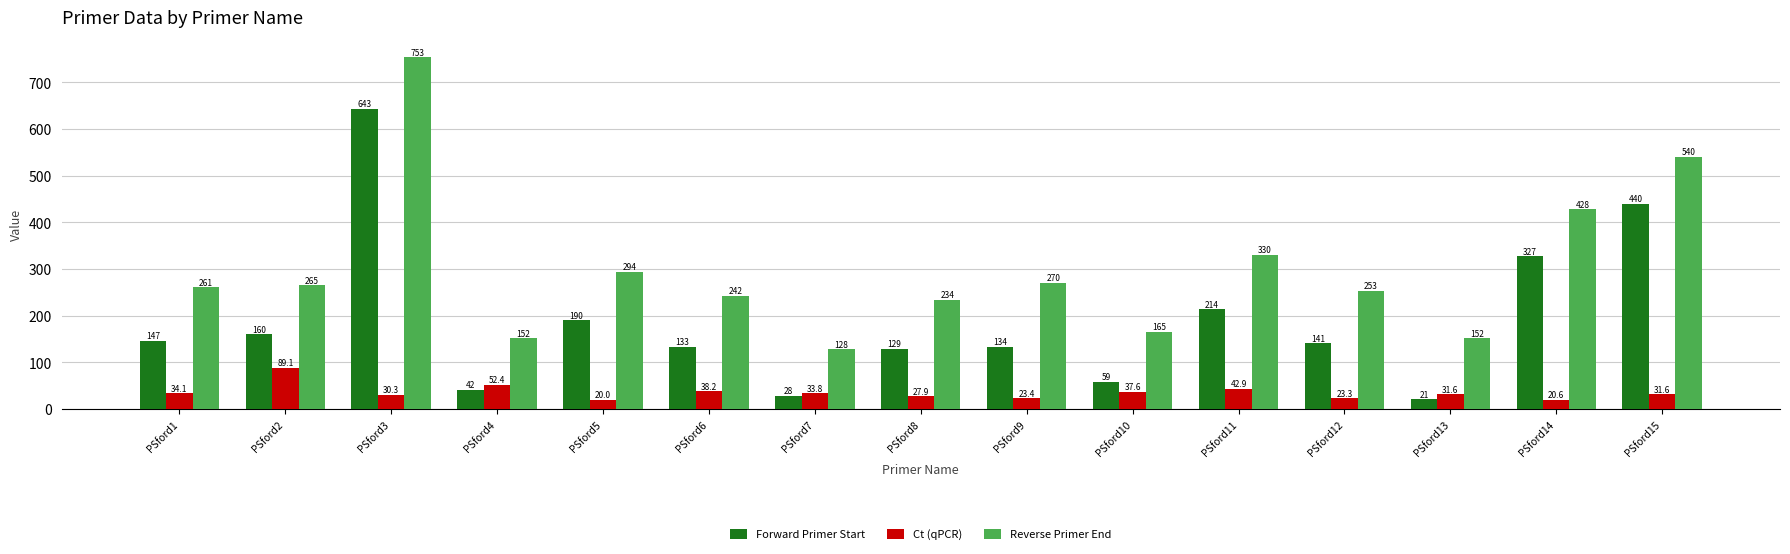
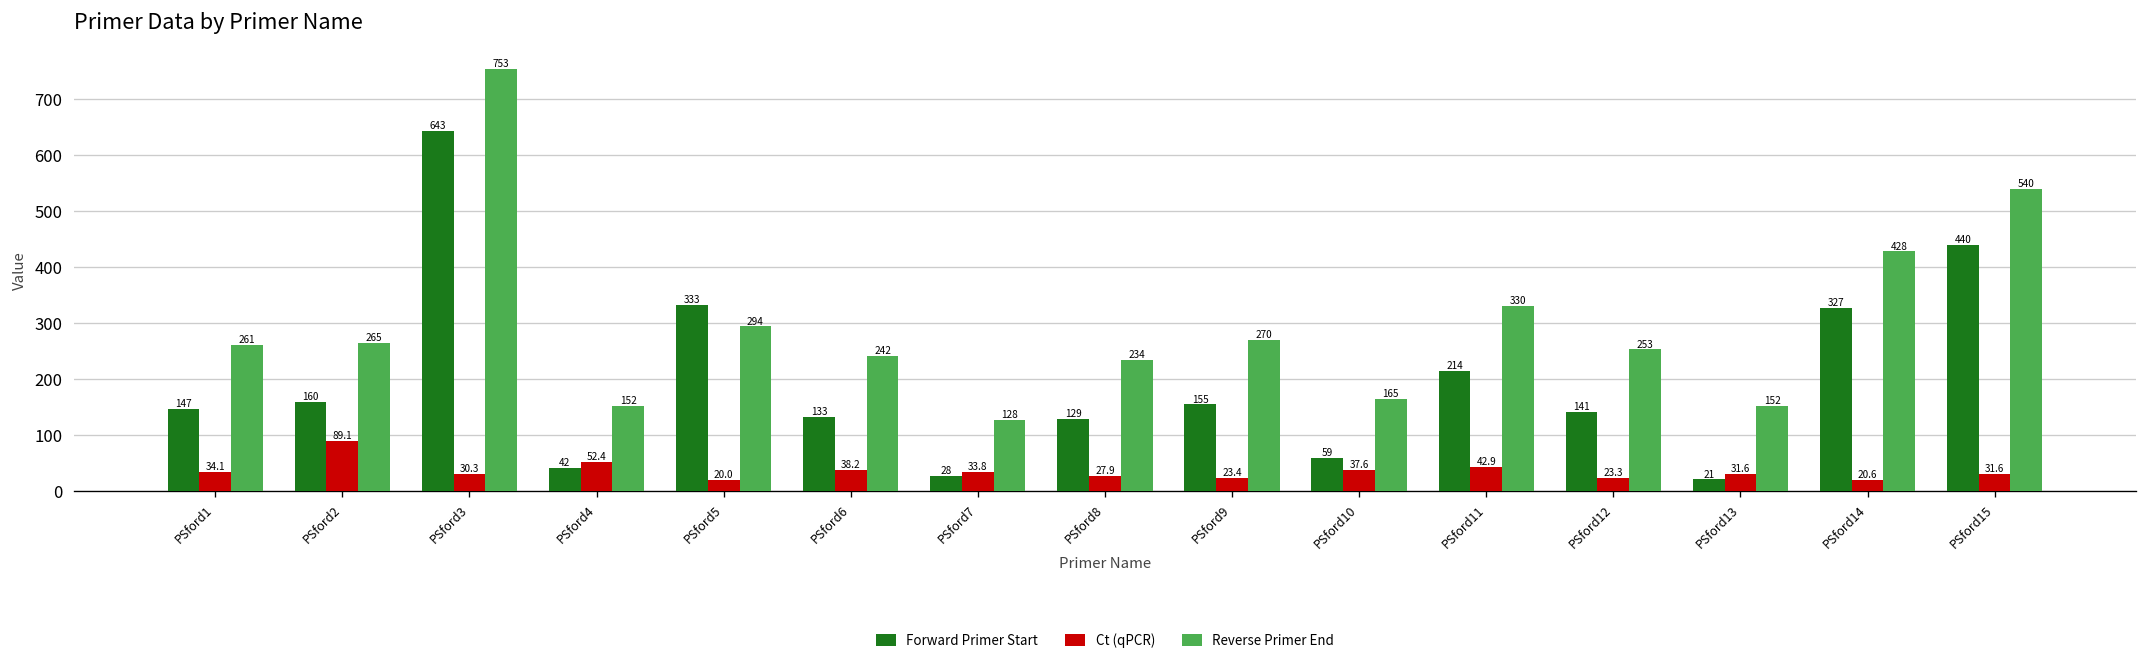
  {
    "Forward Primer Start": {
      "PSford1": 147,
      "PSford2": 160,
      "PSford3": 643,
      "PSford4": 42,
-     "PSford5": 190,
+     "PSford5": 333,
      "PSford6": 133,
      "PSford7": 28,
      "PSford8": 129,
-     "PSford9": 134,
+     "PSford9": 155,
      "PSford10": 59,
      "PSford11": 214,
      "PSford12": 141,
      "PSford13": 21,
      "PSford14": 327,
      "PSford15": 440
    },
    "Ct (qPCR)": {
      "PSford1": 34.1,
      "PSford2": 89.1,
      "PSford3": 30.3,
      "PSford4": 52.4,
      "PSford5": 20.0,
      "PSford6": 38.2,
      "PSford7": 33.8,
      "PSford8": 27.9,
      "PSford9": 23.4,
      "PSford10": 37.6,
      "PSford11": 42.9,
      "PSford12": 23.3,
      "PSford13": 31.6,
      "PSford14": 20.6,
      "PSford15": 31.6
    },
    "Reverse Primer End": {
      "PSford1": 261,
      "PSford2": 265,
      "PSford3": 753,
      "PSford4": 152,
      "PSford5": 294,
      "PSford6": 242,
      "PSford7": 128,
      "PSford8": 234,
      "PSford9": 270,
      "PSford10": 165,
      "PSford11": 330,
      "PSford12": 253,
      "PSford13": 152,
      "PSford14": 428,
      "PSford15": 540
    }
  }
